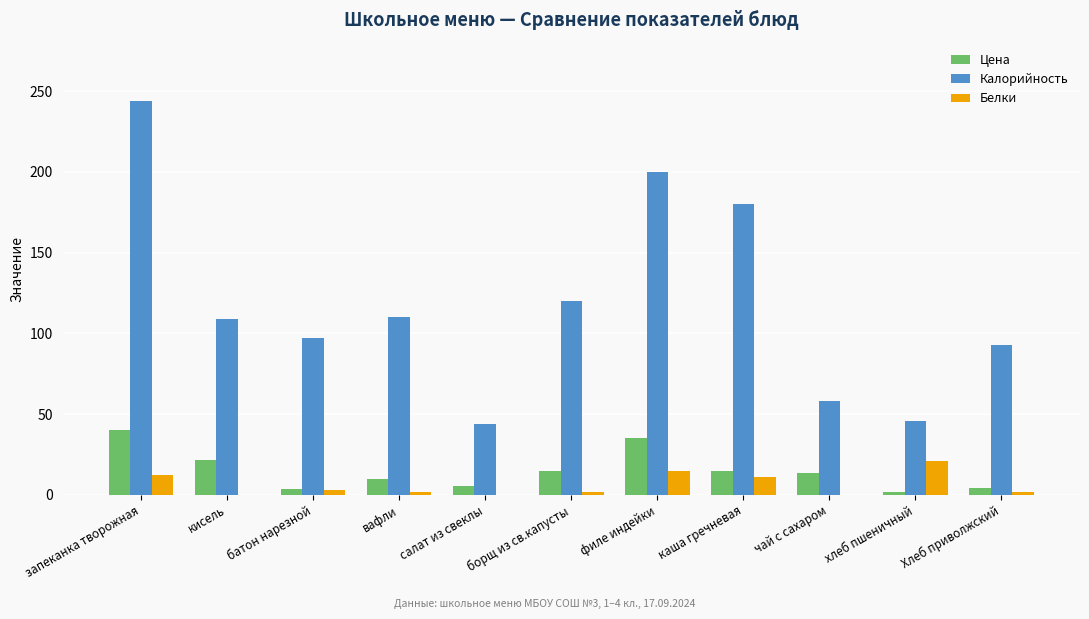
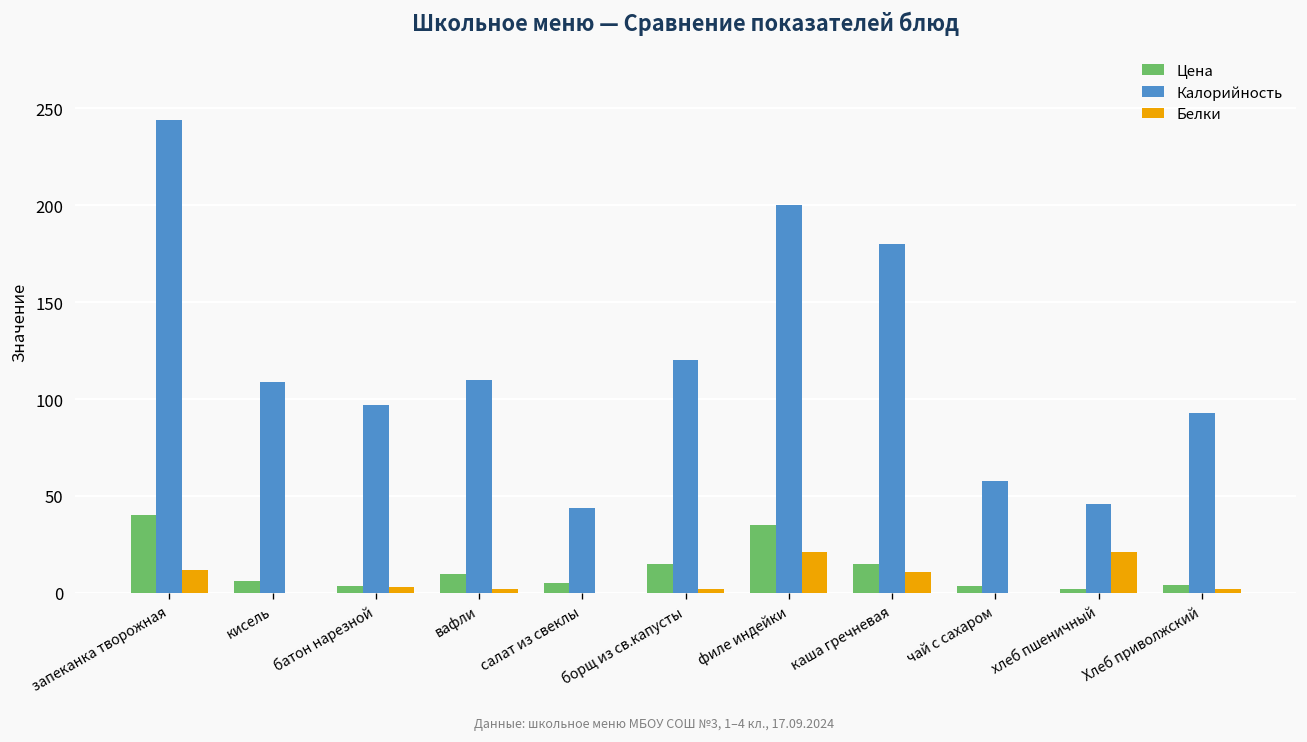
  {
    "Цена": {
      "запеканка творожная": 40,
-     "кисель": 21,
+     "кисель": 6,
      "батон нарезной": 4,
      "вафли": 10,
      "салат из свеклы": 5,
      "борщ из св.капусты": 15,
      "филе индейки": 35,
      "каша гречневая": 15,
-     "чай с сахаром": 14,
+     "чай с сахаром": 3,
      "хлеб пшеничный": 2,
      "Хлеб приволжский": 4
    },
    "Калорийность": {
      "запеканка творожная": 244,
      "кисель": 109,
      "батон нарезной": 97,
      "вафли": 110,
      "салат из свеклы": 44,
      "борщ из св.капусты": 120,
      "филе индейки": 200,
      "каша гречневая": 180,
      "чай с сахаром": 58,
      "хлеб пшеничный": 46,
      "Хлеб приволжский": 93
    },
    "Белки": {
      "запеканка творожная": 12,
      "кисель": 0,
      "батон нарезной": 3,
      "вафли": 2,
      "салат из свеклы": 0,
      "борщ из св.капусты": 2,
-     "филе индейки": 15,
+     "филе индейки": 21,
      "каша гречневая": 11,
      "чай с сахаром": 0,
      "хлеб пшеничный": 21,
      "Хлеб приволжский": 2
    }
  }
